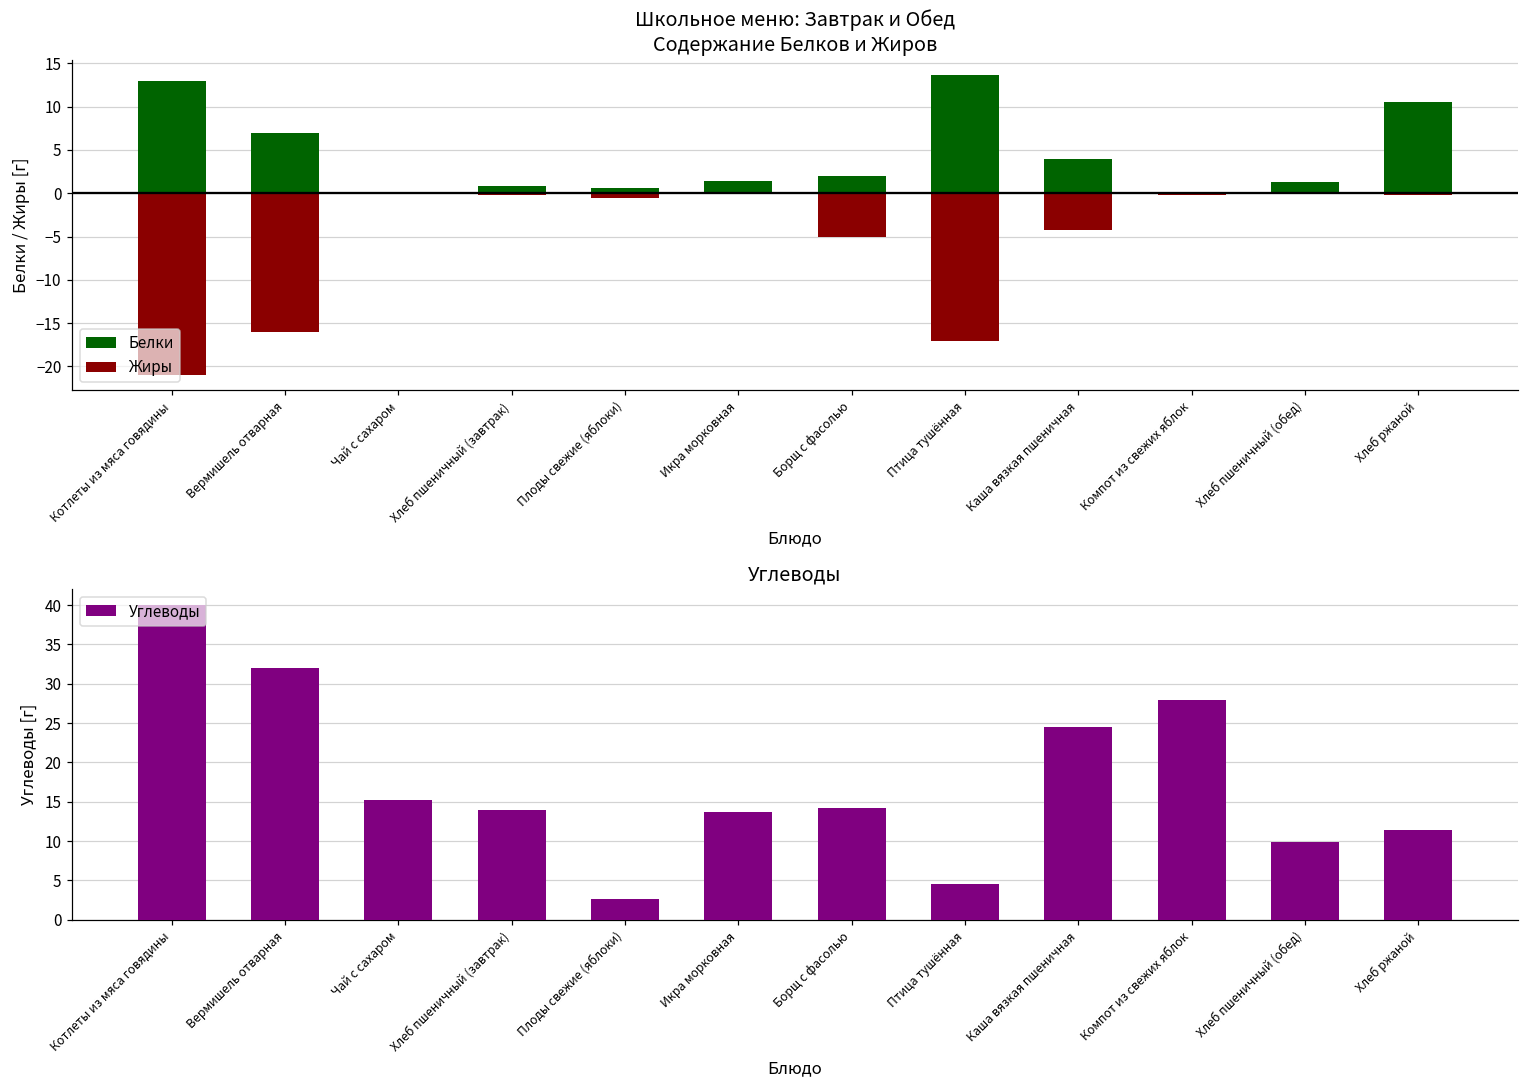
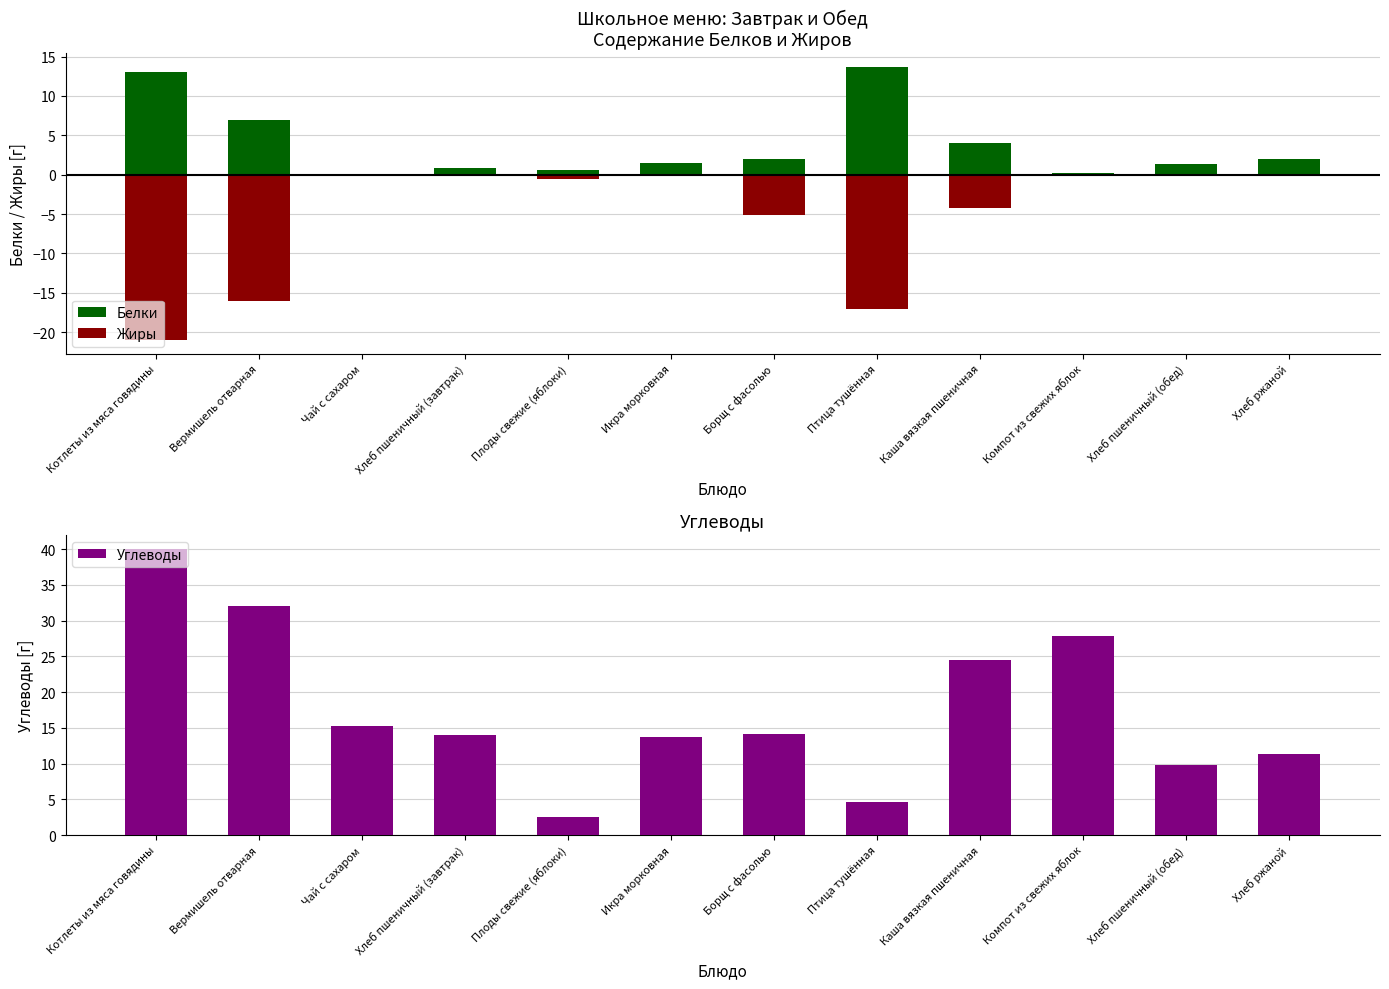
  {
    "Школьное меню: Завтрак и Обед Содержание Белков и Жиров": {
      "Белки": {
        "Котлеты из мяса говядины": 13,
        "Вермишель отварная": 7,
        "Хлеб пшеничный (завтрак)": 1,
        "Плоды свежие (яблоки)": 1,
        "Икра морковная": 1,
        "Борщ с фасолью": 2,
        "Птица тушённая": 14,
        "Каша вязкая пшеничная": 4,
        "Хлеб пшеничный (обед)": 1,
-       "Хлеб ржаной": 11
+       "Хлеб ржаной": 2
      },
      "Жиры": {
        "Вермишель отварная": -16,
        "Плоды свежие (яблоки)": -1,
        "Борщ с фасолью": -5,
        "Птица тушённая": -17,
        "Каша вязкая пшеничная": -4
      }
    },
    "Углеводы": {
      "Вермишель отварная": 32,
      "Чай с сахаром": 15,
      "Хлеб пшеничный (завтрак)": 14,
      "Плоды свежие (яблоки)": 3,
      "Икра морковная": 14,
      "Борщ с фасолью": 14,
      "Птица тушённая": 5,
      "Каша вязкая пшеничная": 25,
      "Компот из свежих яблок": 28,
      "Хлеб пшеничный (обед)": 10,
      "Хлеб ржаной": 11
    }
  }
